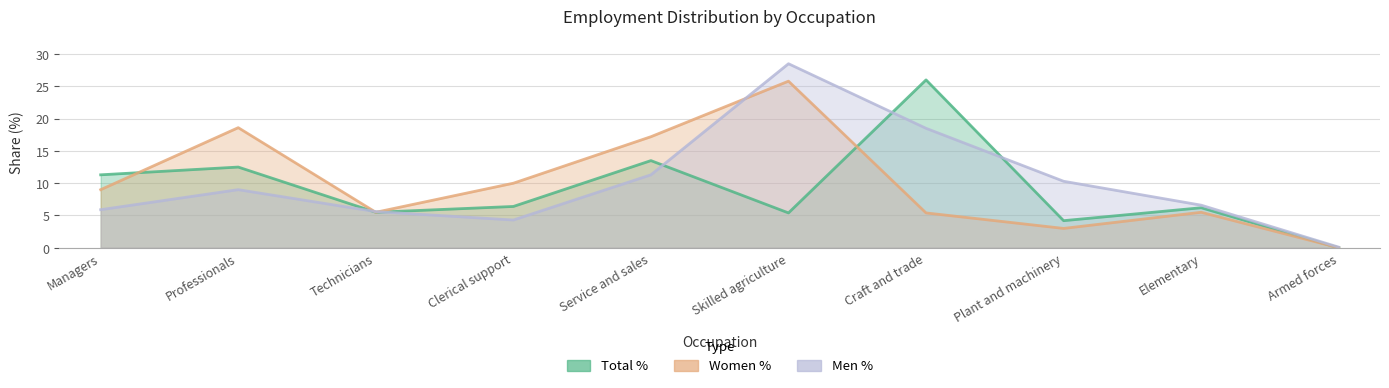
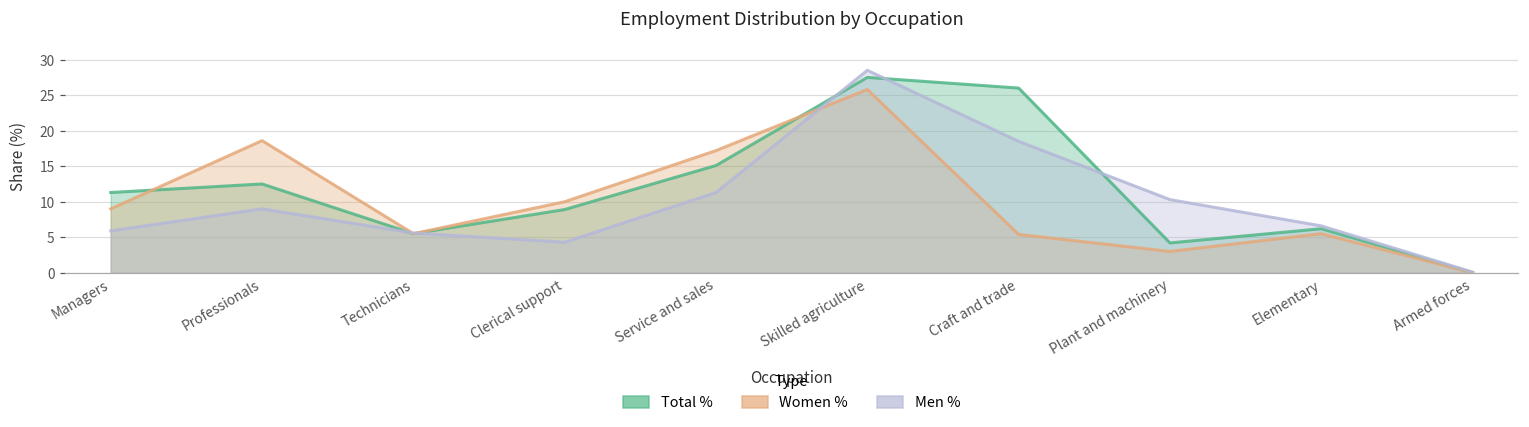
  {
    "Total %": {
      "Managers": 11,
      "Professionals": 13,
-     "Clerical support": 6,
-     "Service and sales": 14,
-     "Skilled agriculture": 5,
+     "Clerical support": 9,
+     "Service and sales": 15,
+     "Skilled agriculture": 28,
      "Craft and trade": 26,
      "Plant and machinery": 4,
      "Elementary": 6
    }
  }
